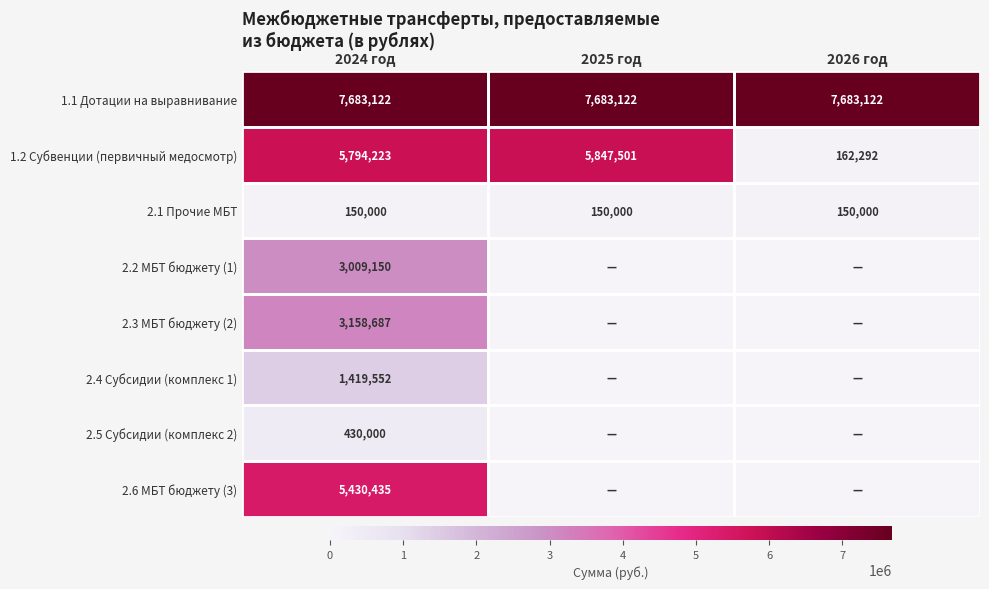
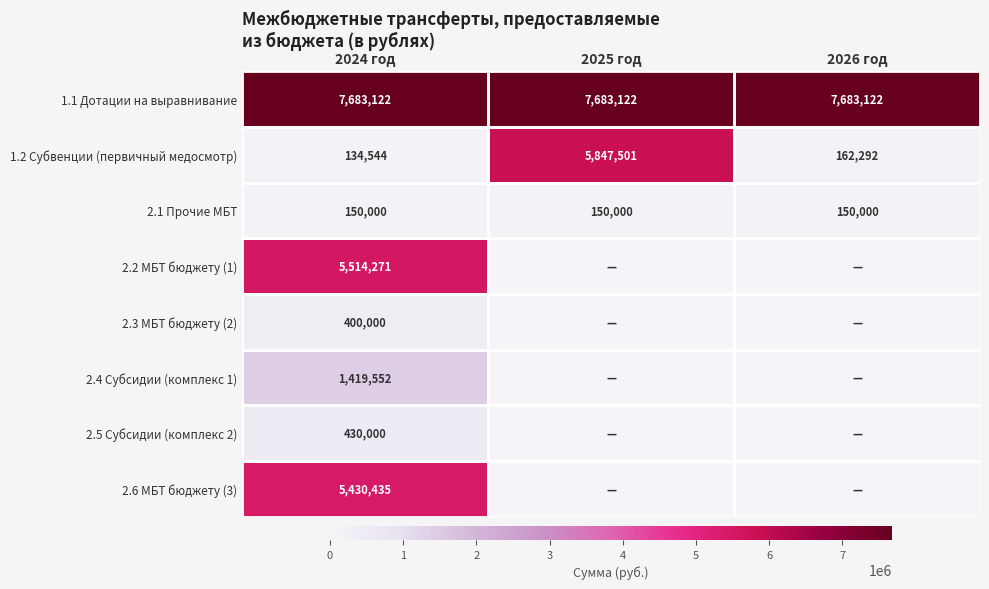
  {
    "1.1 Дотации на выравнивание": {
      "2024 год": "7,683,122",
      "2025 год": "7,683,122",
      "2026 год": "7,683,122"
    },
    "1.2 Субвенции (первичный медосмотр)": {
-     "2024 год": "5,794,223",
+     "2024 год": "134,544",
      "2025 год": "5,847,501",
      "2026 год": "162,292"
    },
    "2.1 Прочие МБТ": {
      "2024 год": "150,000",
      "2025 год": "150,000",
      "2026 год": "150,000"
    },
    "2.2 МБТ бюджету (1)": {
-     "2024 год": "3,009,150"
+     "2024 год": "5,514,271"
    },
    "2.3 МБТ бюджету (2)": {
-     "2024 год": "3,158,687"
+     "2024 год": "400,000"
    },
    "2.4 Субсидии (комплекс 1)": {
      "2024 год": "1,419,552"
    },
    "2.5 Субсидии (комплекс 2)": {
      "2024 год": "430,000"
    },
    "2.6 МБТ бюджету (3)": {
      "2024 год": "5,430,435"
    }
  }
